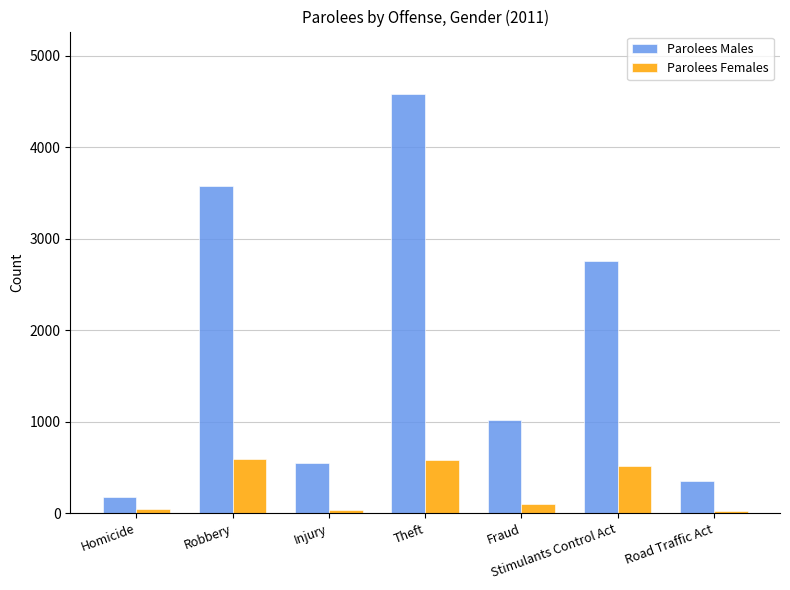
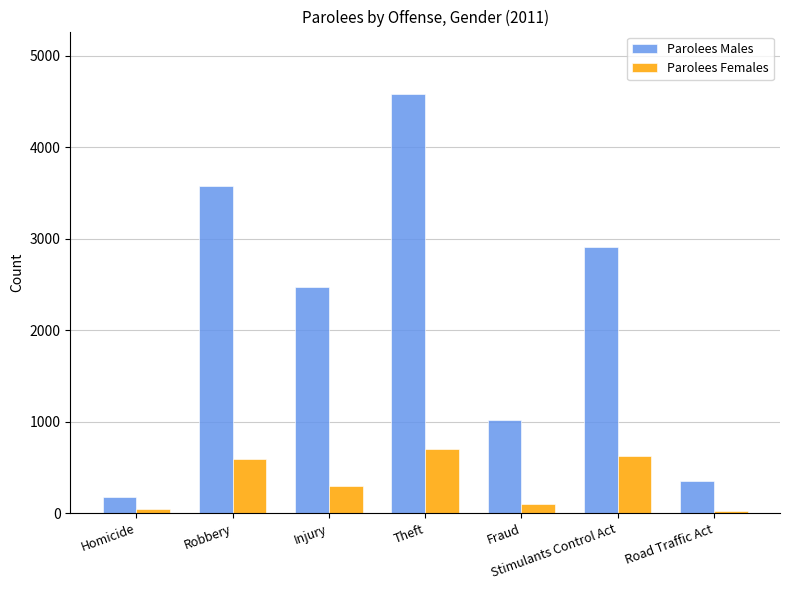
  {
    "Parolees Males": {
      "Homicide": 200,
      "Robbery": 3600,
-     "Injury": 500,
+     "Injury": 2500,
      "Theft": 4600,
      "Fraud": 1000,
-     "Stimulants Control Act": 2800,
+     "Stimulants Control Act": 2900,
      "Road Traffic Act": 300
    },
    "Parolees Females": {
      "Homicide": 0,
      "Robbery": 600,
-     "Injury": 0,
-     "Theft": 600,
+     "Injury": 300,
+     "Theft": 700,
      "Fraud": 100,
-     "Stimulants Control Act": 500
+     "Stimulants Control Act": 600
    }
  }
